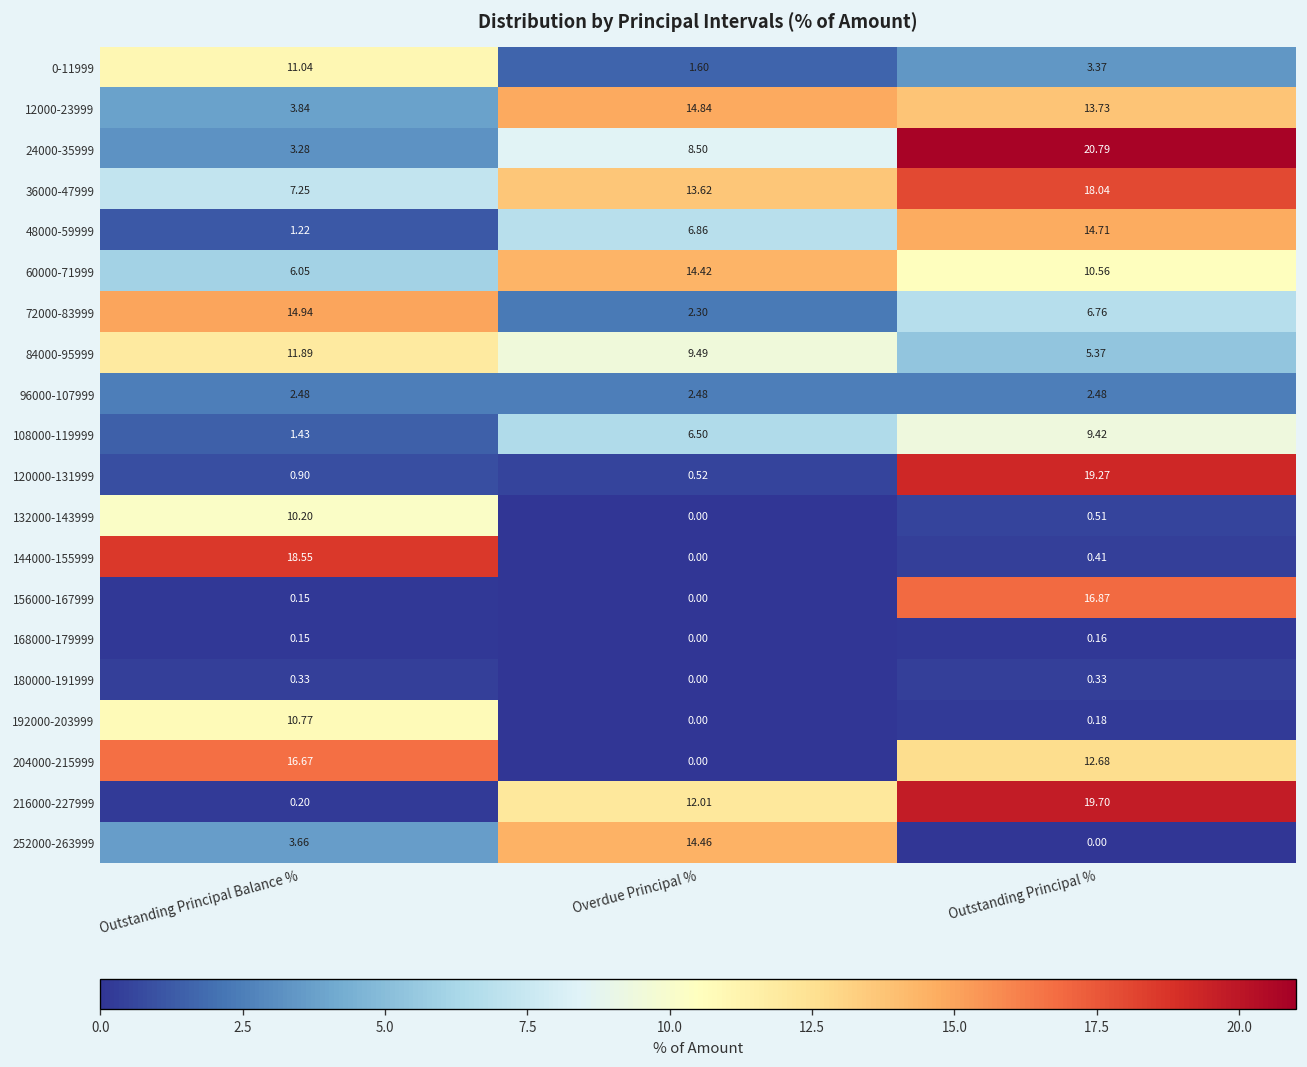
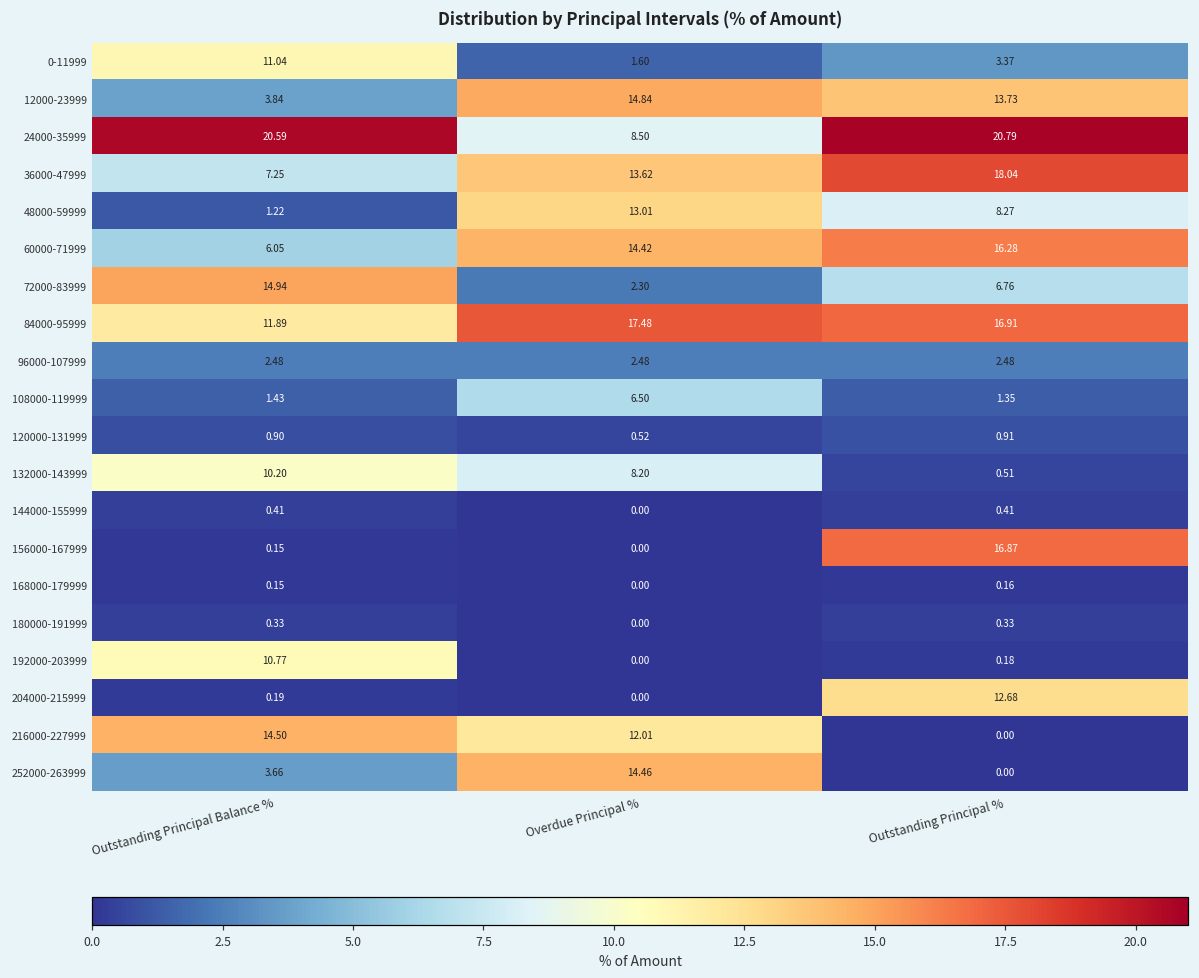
  {
    "0-11999": {
      "Outstanding Principal Balance %": 11.04,
      "Overdue Principal %": 1.60,
      "Outstanding Principal %": 3.37
    },
    "12000-23999": {
      "Outstanding Principal Balance %": 3.84,
      "Overdue Principal %": 14.84,
      "Outstanding Principal %": 13.73
    },
    "24000-35999": {
-     "Outstanding Principal Balance %": 3.28,
+     "Outstanding Principal Balance %": 20.59,
      "Overdue Principal %": 8.50,
      "Outstanding Principal %": 20.79
    },
    "36000-47999": {
      "Outstanding Principal Balance %": 7.25,
      "Overdue Principal %": 13.62,
      "Outstanding Principal %": 18.04
    },
    "48000-59999": {
      "Outstanding Principal Balance %": 1.22,
-     "Overdue Principal %": 6.86,
-     "Outstanding Principal %": 14.71
+     "Overdue Principal %": 13.01,
+     "Outstanding Principal %": 8.27
    },
    "60000-71999": {
      "Outstanding Principal Balance %": 6.05,
      "Overdue Principal %": 14.42,
-     "Outstanding Principal %": 10.56
+     "Outstanding Principal %": 16.28
    },
    "72000-83999": {
      "Outstanding Principal Balance %": 14.94,
      "Overdue Principal %": 2.30,
      "Outstanding Principal %": 6.76
    },
    "84000-95999": {
      "Outstanding Principal Balance %": 11.89,
-     "Overdue Principal %": 9.49,
-     "Outstanding Principal %": 5.37
+     "Overdue Principal %": 17.48,
+     "Outstanding Principal %": 16.91
    },
    "96000-107999": {
      "Outstanding Principal Balance %": 2.48,
      "Overdue Principal %": 2.48,
      "Outstanding Principal %": 2.48
    },
    "108000-119999": {
      "Outstanding Principal Balance %": 1.43,
      "Overdue Principal %": 6.50,
-     "Outstanding Principal %": 9.42
+     "Outstanding Principal %": 1.35
    },
    "120000-131999": {
      "Outstanding Principal Balance %": 0.90,
      "Overdue Principal %": 0.52,
-     "Outstanding Principal %": 19.27
+     "Outstanding Principal %": 0.91
    },
    "132000-143999": {
      "Outstanding Principal Balance %": 10.20,
-     "Overdue Principal %": 0.00,
+     "Overdue Principal %": 8.20,
      "Outstanding Principal %": 0.51
    },
    "144000-155999": {
-     "Outstanding Principal Balance %": 18.55,
+     "Outstanding Principal Balance %": 0.41,
      "Overdue Principal %": 0.00,
      "Outstanding Principal %": 0.41
    },
    "156000-167999": {
      "Outstanding Principal Balance %": 0.15,
      "Overdue Principal %": 0.00,
      "Outstanding Principal %": 16.87
    },
    "168000-179999": {
      "Outstanding Principal Balance %": 0.15,
      "Overdue Principal %": 0.00,
      "Outstanding Principal %": 0.16
    },
    "180000-191999": {
      "Outstanding Principal Balance %": 0.33,
      "Overdue Principal %": 0.00,
      "Outstanding Principal %": 0.33
    },
    "192000-203999": {
      "Outstanding Principal Balance %": 10.77,
      "Overdue Principal %": 0.00,
      "Outstanding Principal %": 0.18
    },
    "204000-215999": {
-     "Outstanding Principal Balance %": 16.67,
+     "Outstanding Principal Balance %": 0.19,
      "Overdue Principal %": 0.00,
      "Outstanding Principal %": 12.68
    },
    "216000-227999": {
-     "Outstanding Principal Balance %": 0.20,
+     "Outstanding Principal Balance %": 14.50,
      "Overdue Principal %": 12.01,
-     "Outstanding Principal %": 19.70
+     "Outstanding Principal %": 0.00
    },
    "252000-263999": {
      "Outstanding Principal Balance %": 3.66,
      "Overdue Principal %": 14.46,
      "Outstanding Principal %": 0.00
    }
  }
